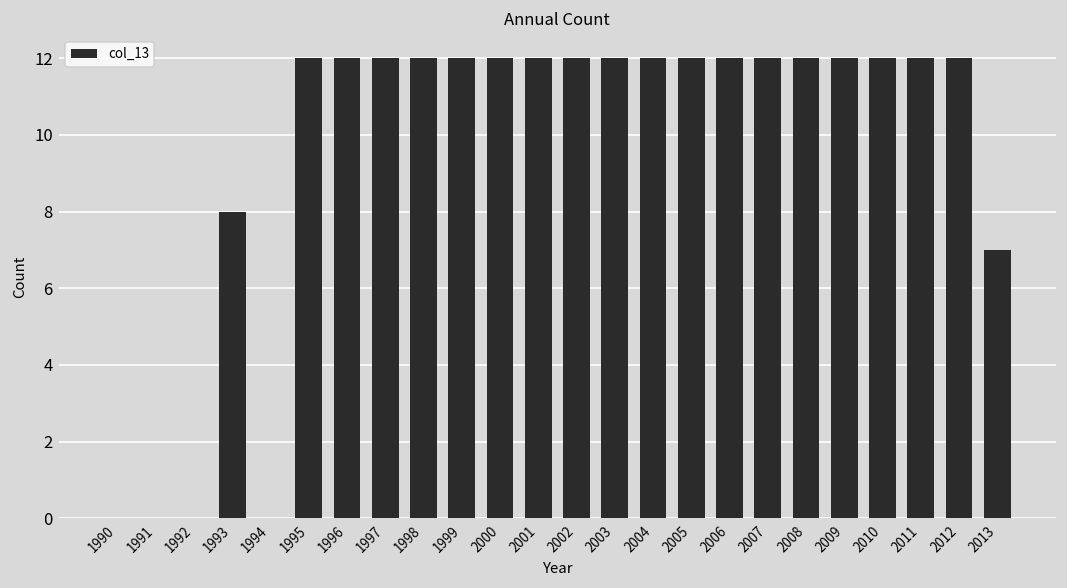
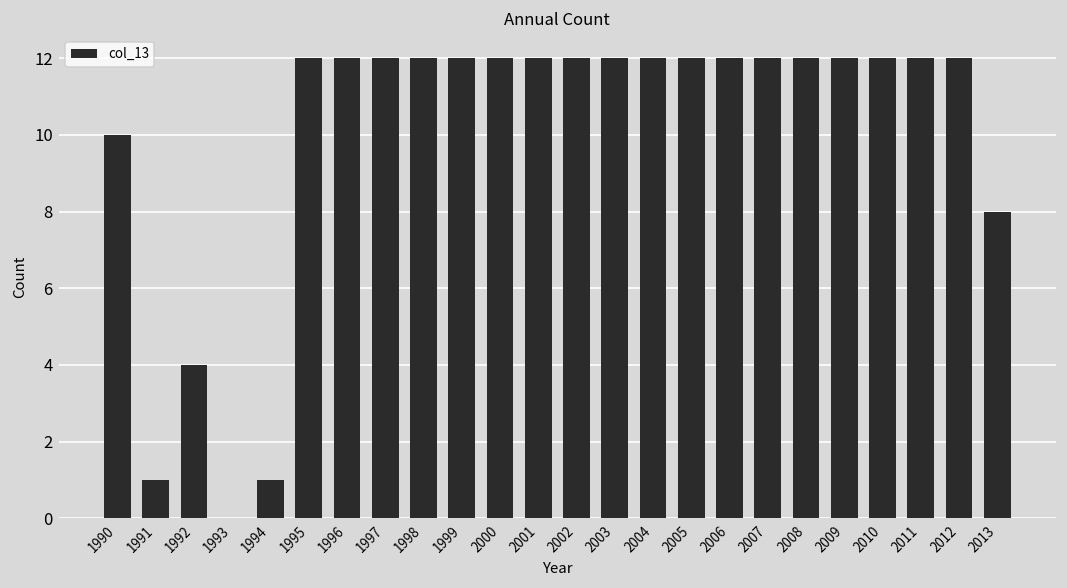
  {
-   "1990": 0,
-   "1991": 0,
-   "1992": 0,
-   "1993": 8,
-   "1994": 0,
+   "1990": 10,
+   "1991": 1,
+   "1992": 4,
+   "1993": 0,
+   "1994": 1,
    "1995": 12,
    "1996": 12,
    "1997": 12,
    "1998": 12,
    "1999": 12,
    "2000": 12,
    "2001": 12,
    "2002": 12,
    "2003": 12,
    "2004": 12,
    "2005": 12,
    "2006": 12,
    "2007": 12,
    "2008": 12,
    "2009": 12,
    "2010": 12,
    "2011": 12,
    "2012": 12,
-   "2013": 7
+   "2013": 8
  }
